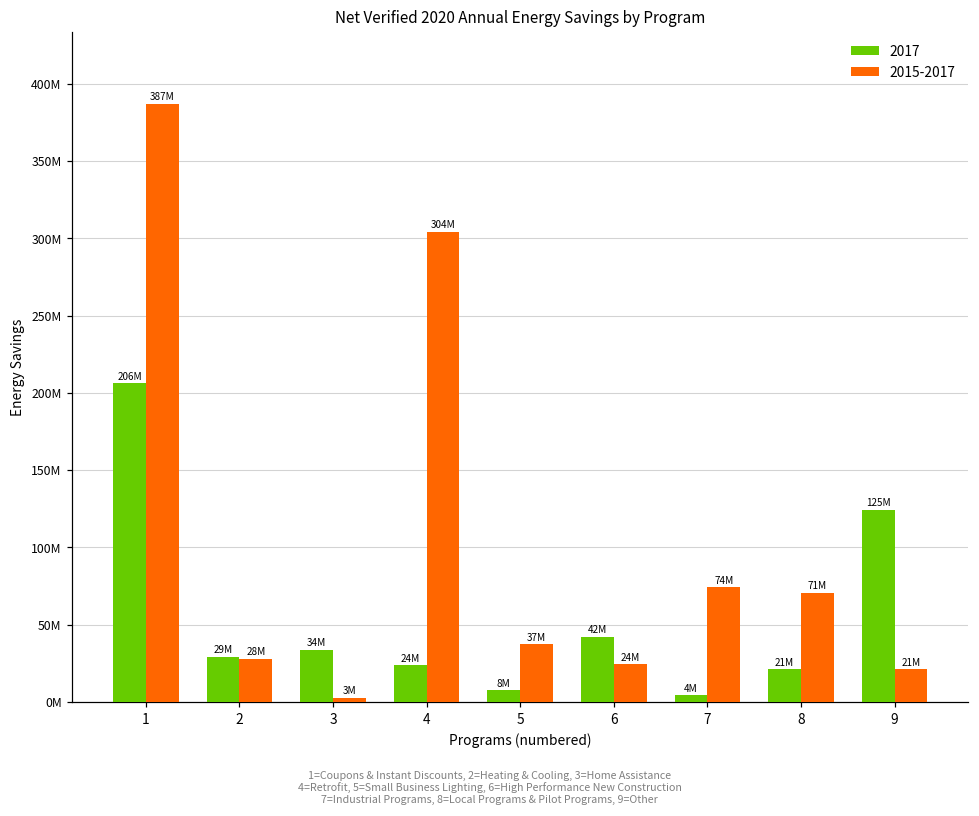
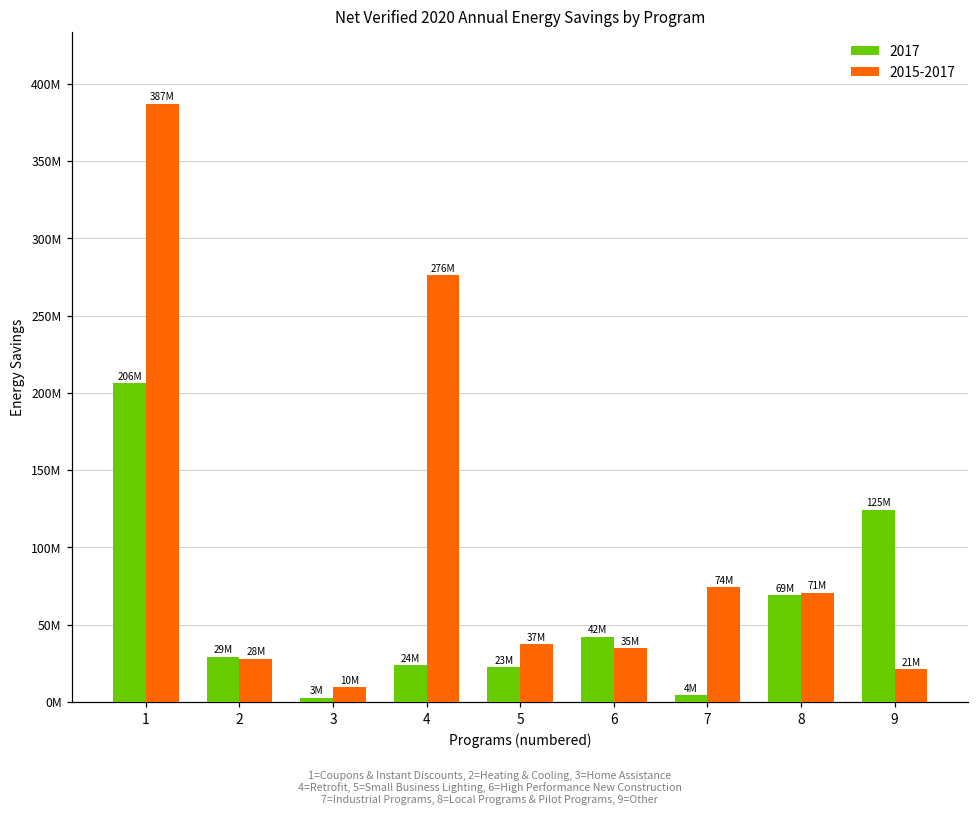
  {
    "2017": {
      "1": "206M",
      "2": "29M",
-     "3": "34M",
+     "3": "3M",
      "4": "24M",
-     "5": "8M",
+     "5": "23M",
      "6": "42M",
      "7": "4M",
-     "8": "21M",
+     "8": "69M",
      "9": "125M"
    },
    "2015-2017": {
      "1": "387M",
      "2": "28M",
-     "3": "3M",
-     "4": "304M",
+     "3": "10M",
+     "4": "276M",
      "5": "37M",
-     "6": "24M",
+     "6": "35M",
      "7": "74M",
      "8": "71M",
      "9": "21M"
    }
  }
